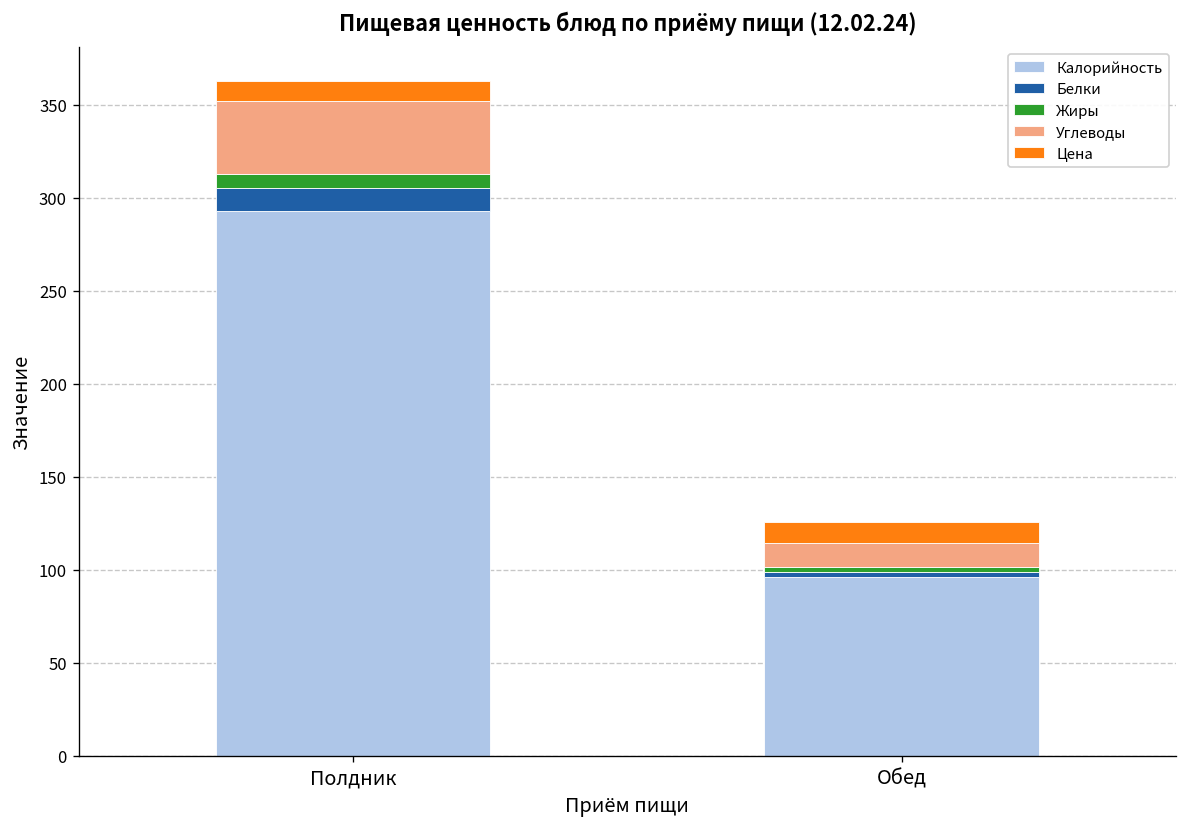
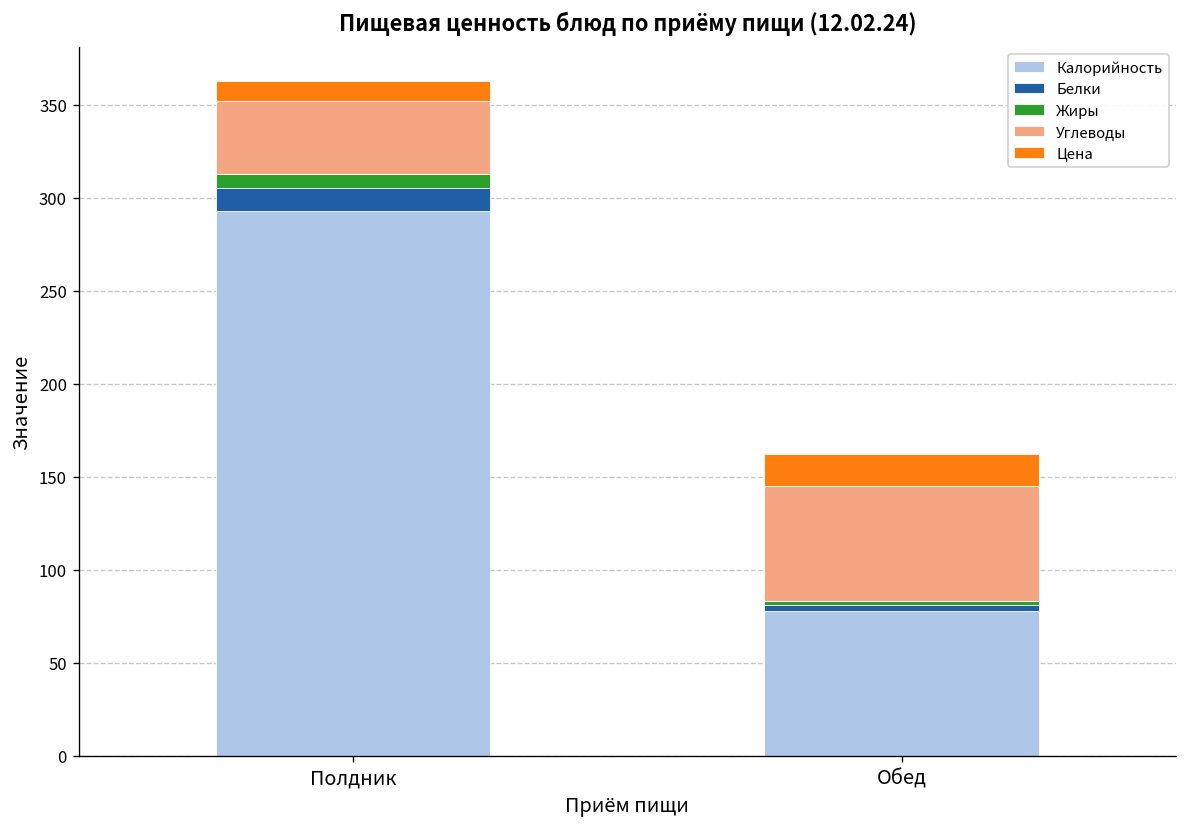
  {
    "Калорийность": {
      "Полдник": 293,
-     "Обед": 96
+     "Обед": 78
    },
    "Белки": {
      "Полдник": 12,
      "Обед": 3
    },
    "Жиры": {
      "Полдник": 8,
      "Обед": 2
    },
    "Углеводы": {
      "Полдник": 39,
-     "Обед": 13
+     "Обед": 62
    },
    "Цена": {
      "Полдник": 11,
-     "Обед": 11
+     "Обед": 17
    }
  }
